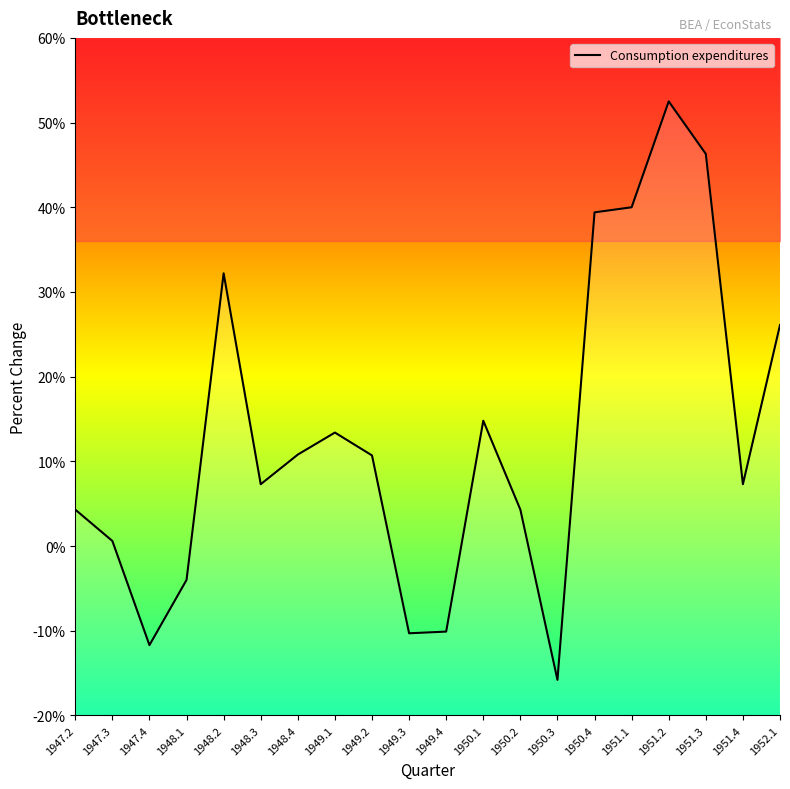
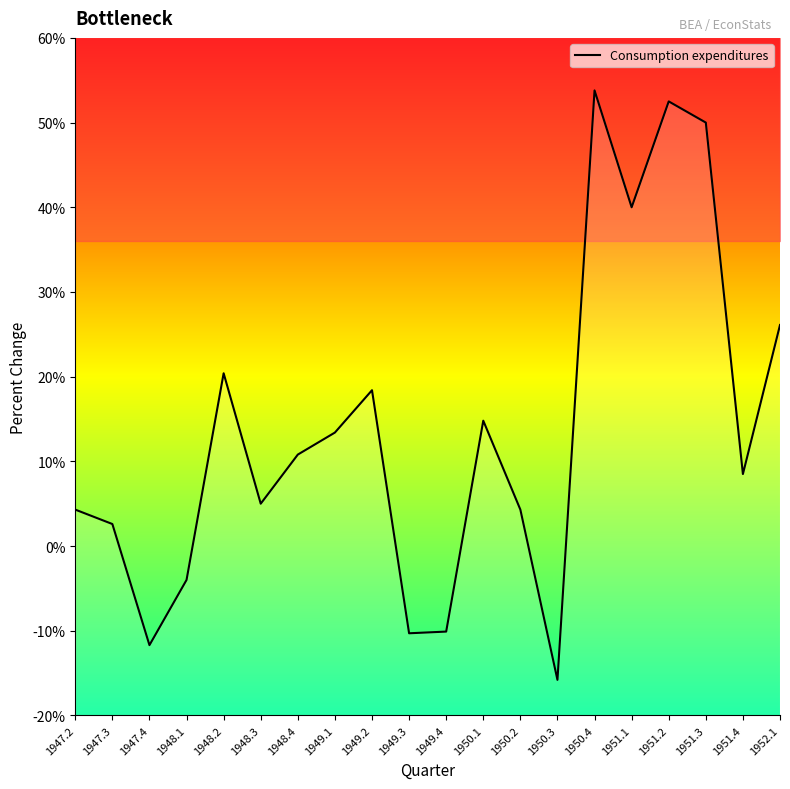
  {
    "Consumption expenditures": {
      "1947.2": "4%",
-     "1947.3": "1%",
+     "1947.3": "3%",
      "1947.4": "-12%",
      "1948.1": "-4%",
-     "1948.2": "32%",
-     "1948.3": "7%",
+     "1948.2": "20%",
+     "1948.3": "5%",
      "1948.4": "11%",
      "1949.1": "13%",
-     "1949.2": "11%",
+     "1949.2": "18%",
      "1949.3": "-10%",
      "1949.4": "-10%",
      "1950.1": "15%",
      "1950.2": "4%",
      "1950.3": "-16%",
-     "1950.4": "39%",
+     "1950.4": "54%",
      "1951.1": "40%",
      "1951.2": "53%",
-     "1951.3": "46%",
-     "1951.4": "7%",
+     "1951.3": "50%",
+     "1951.4": "9%",
      "1952.1": "26%"
    }
  }
